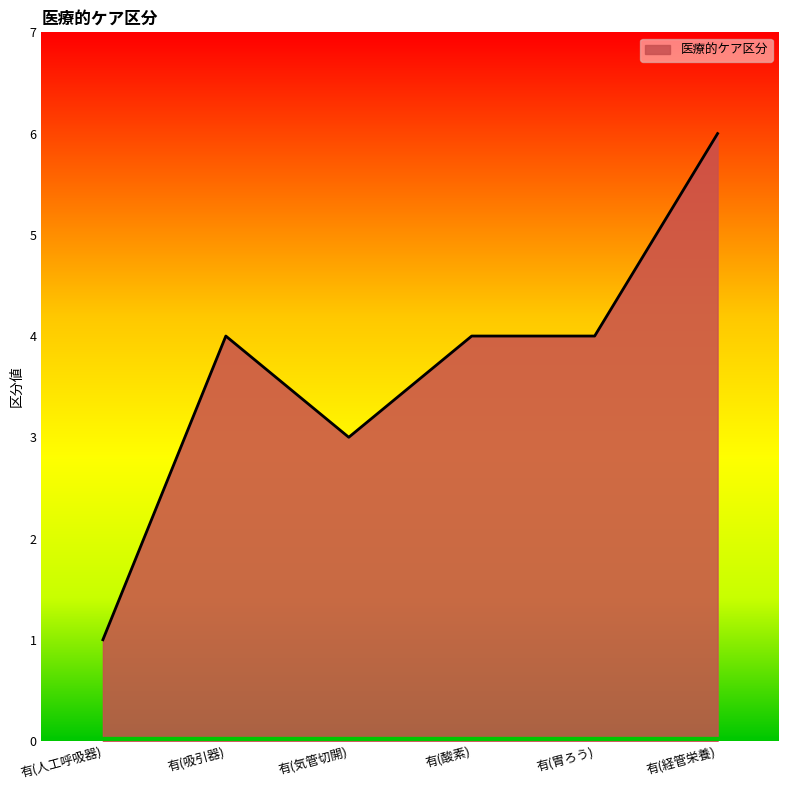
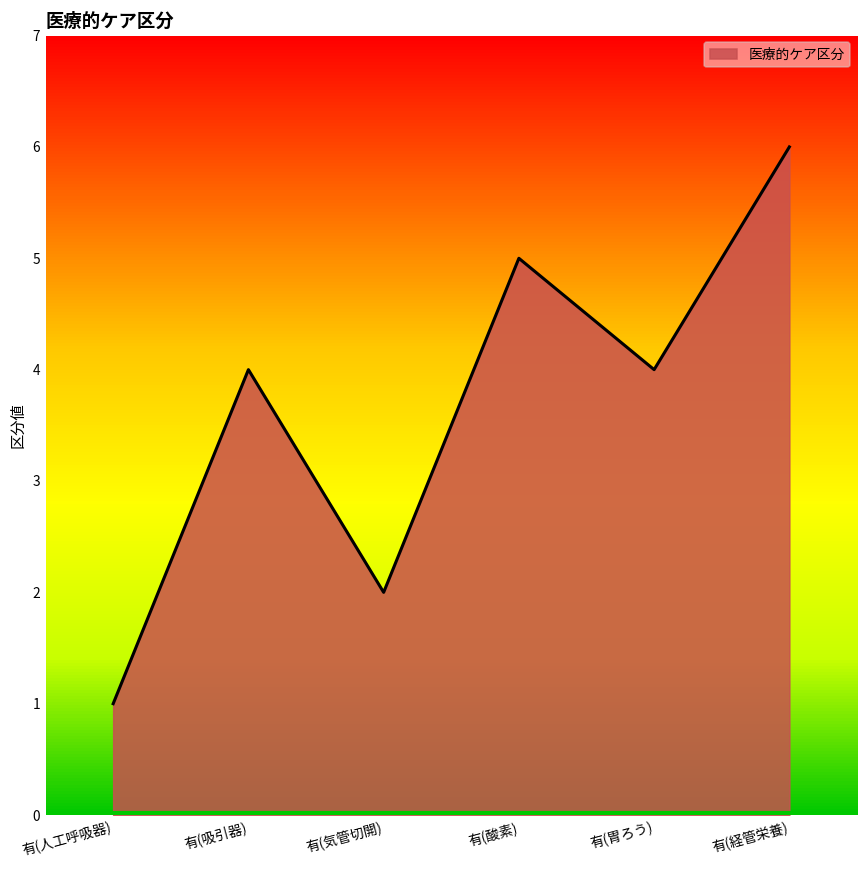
  {
    "有(人工呼吸器)": 1,
    "有(吸引器)": 4,
-   "有(気管切開)": 3,
-   "有(酸素)": 4,
+   "有(気管切開)": 2,
+   "有(酸素)": 5,
    "有(胃ろう)": 4,
    "有(経管栄養)": 6
  }
